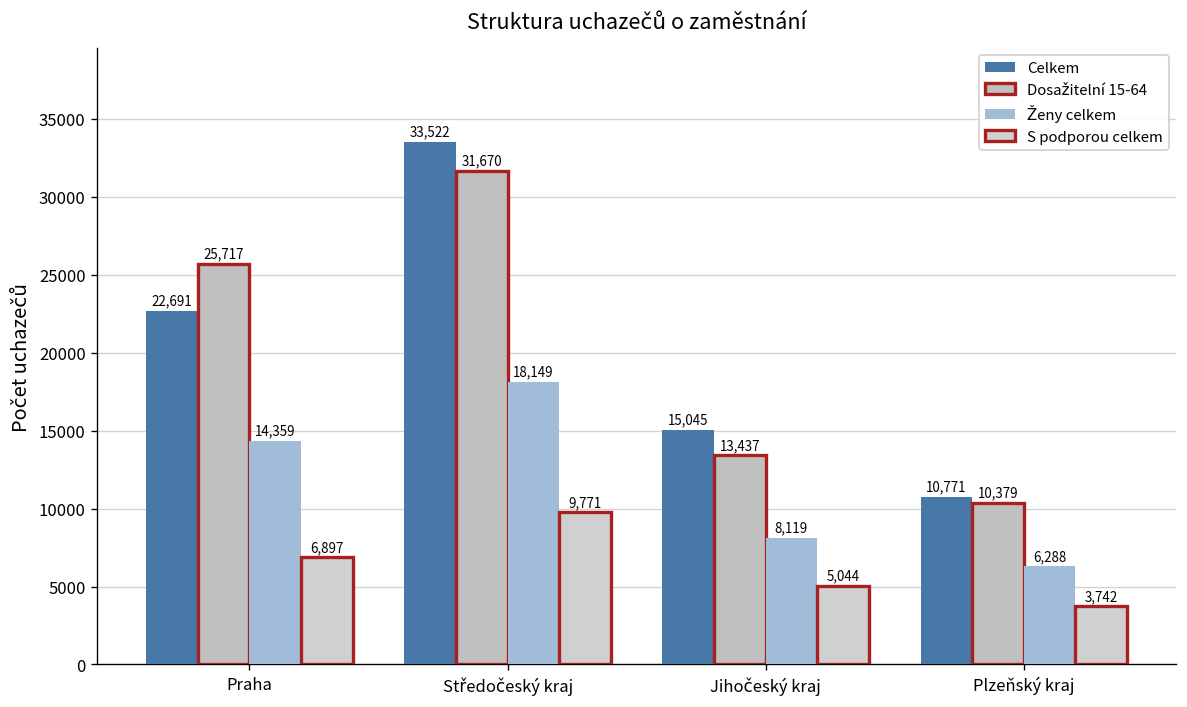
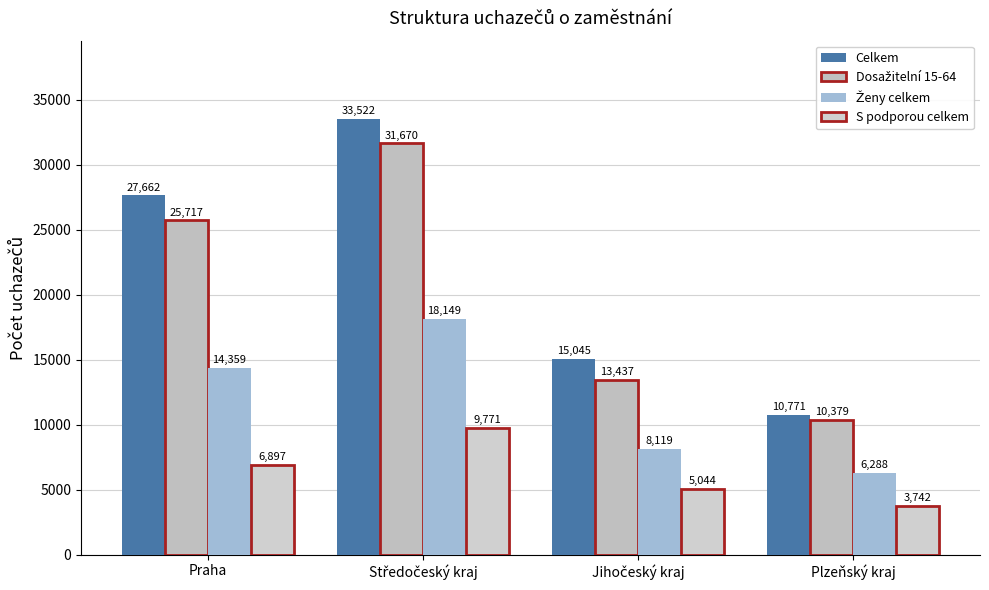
  {
    "Celkem": {
-     "Praha": "22,691",
+     "Praha": "27,662",
      "Středočeský kraj": "33,522",
      "Jihočeský kraj": "15,045",
      "Plzeňský kraj": "10,771"
    }
  }
